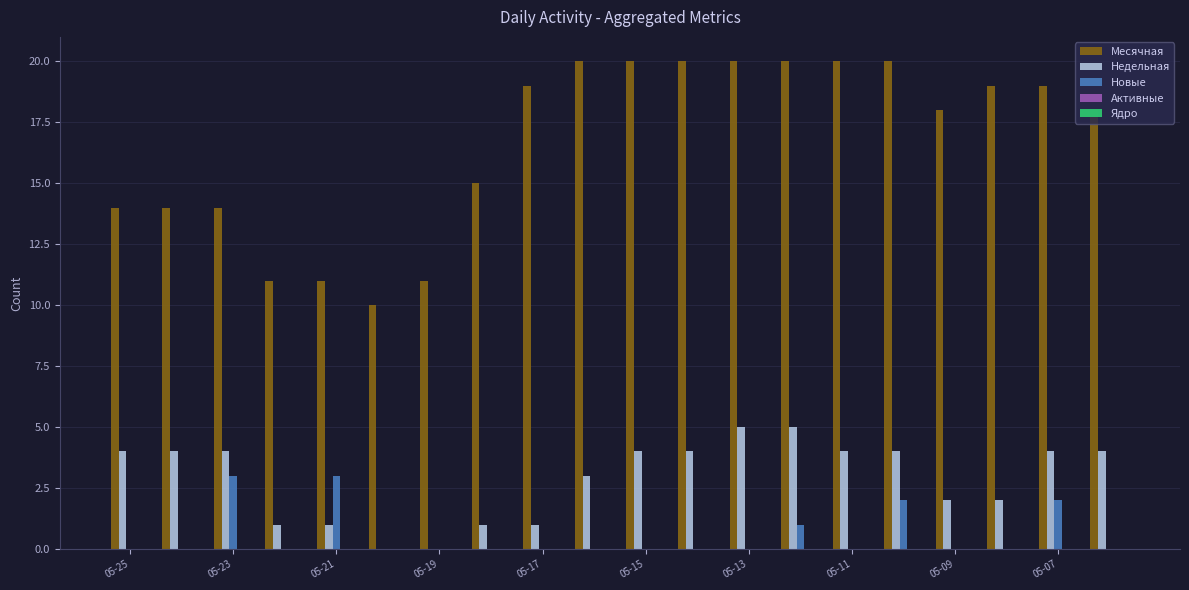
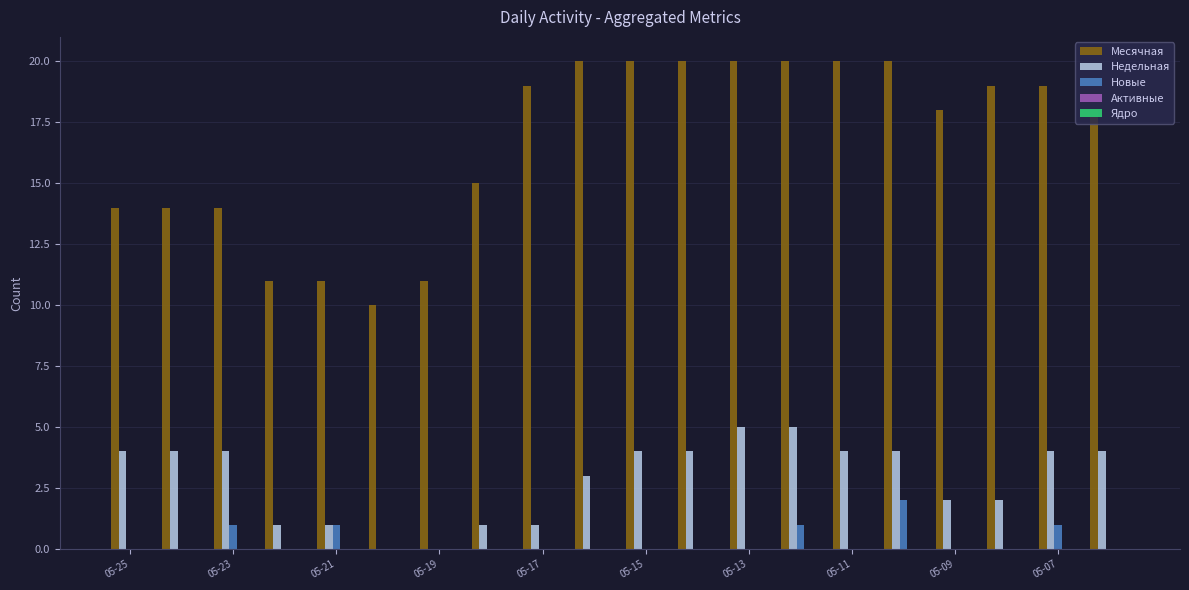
  {
    "Новые": {
      "05-25": 0,
-     "05-23": 3,
-     "05-21": 3,
+     "05-23": 1,
+     "05-21": 1,
      "05-19": 0,
      "05-17": 0,
      "05-15": 0,
      "05-13": 0,
      "05-11": 0,
      "05-09": 0,
-     "05-07": 2
+     "05-07": 1
    }
  }
